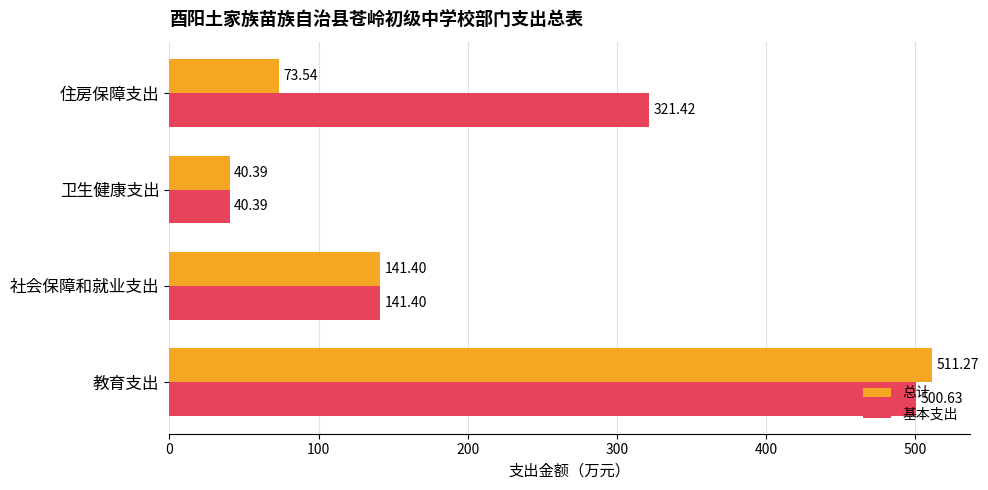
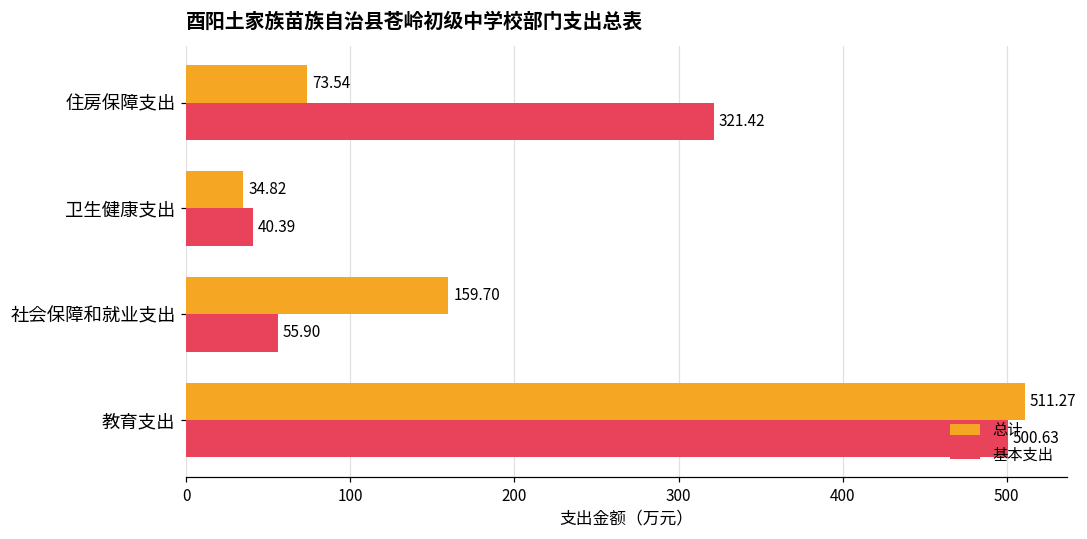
  {
    "总计": {
      "住房保障支出": 73.54,
-     "卫生健康支出": 40.39,
-     "社会保障和就业支出": 141.40,
+     "卫生健康支出": 34.82,
+     "社会保障和就业支出": 159.70,
      "教育支出": 511.27
    },
    "基本支出": {
      "住房保障支出": 321.42,
      "卫生健康支出": 40.39,
-     "社会保障和就业支出": 141.40,
+     "社会保障和就业支出": 55.90,
      "教育支出": 500.63
    }
  }
